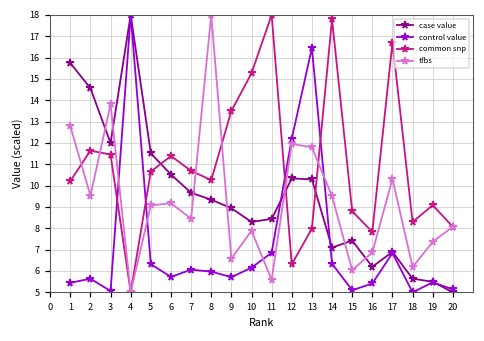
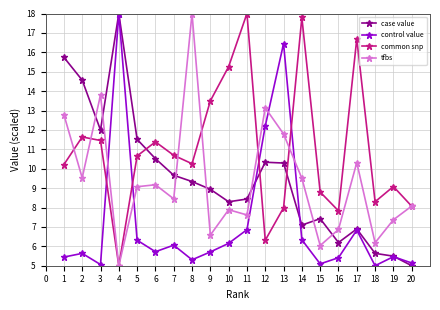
  {
    "case value": {
      "1": 15.7,
      "2": 14.6,
      "3": 12.0,
      "5": 11.5,
      "6": 10.5,
      "7": 9.7,
      "8": 9.3,
      "9": 8.9,
      "10": 8.3,
      "11": 8.4,
      "12": 10.3,
      "13": 10.3,
      "14": 7.1,
      "15": 7.4,
      "16": 6.2,
      "18": 5.6,
      "20": 5.0
    },
    "control value": {
      "1": 5.4,
      "2": 5.6,
      "3": 5.1,
      "5": 6.3,
      "6": 5.7,
      "7": 6.1,
-     "8": 6.0,
+     "8": 5.3,
      "9": 5.7,
      "10": 6.2,
      "11": 6.9,
      "12": 12.2,
      "13": 16.4,
      "14": 6.3,
      "15": 5.1,
      "16": 5.4,
      "18": 5.0,
      "20": 5.1
    },
    "common snp": {
      "1": 10.2,
      "2": 11.6,
      "3": 11.5,
      "5": 10.7,
      "6": 11.4,
      "7": 10.7,
      "8": 10.3,
      "9": 13.5,
      "10": 15.3,
      "11": 18.0,
      "12": 6.3,
      "13": 8.0,
      "14": 17.8,
      "15": 8.8,
      "16": 7.8,
      "17": 16.7,
      "18": 8.3,
      "19": 9.1
    },
    "tfbs": {
      "1": 12.8,
      "2": 9.5,
      "3": 13.8,
      "5": 9.1,
      "6": 9.2,
      "7": 8.4,
      "8": 18.0,
      "9": 6.6,
      "10": 7.9,
-     "11": 5.6,
-     "12": 12.0,
+     "11": 7.6,
+     "12": 13.1,
      "13": 11.8,
      "14": 9.5,
      "15": 6.0,
      "16": 6.9,
      "17": 10.3,
      "18": 6.2,
      "19": 7.4
    }
  }
